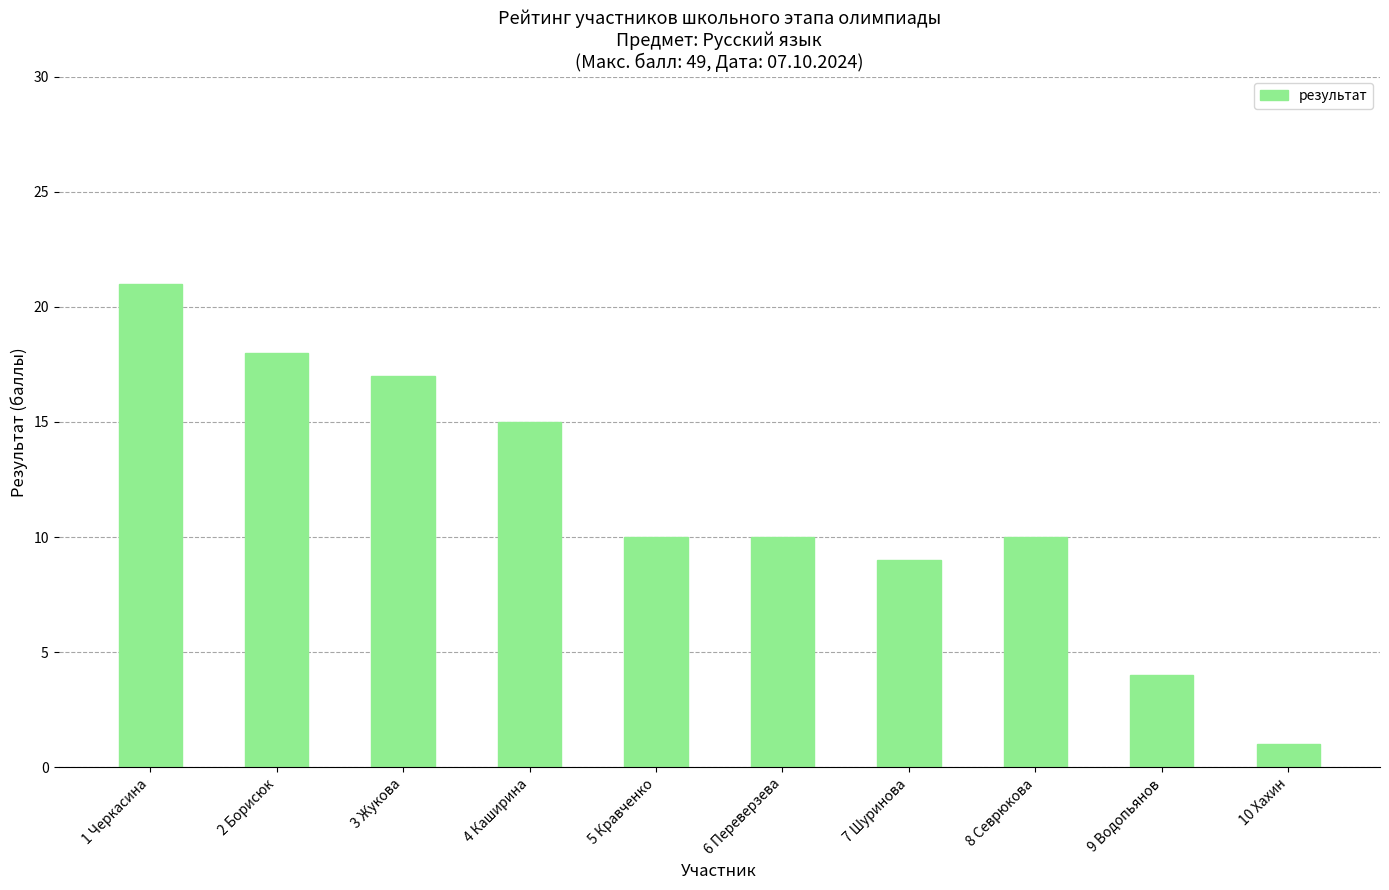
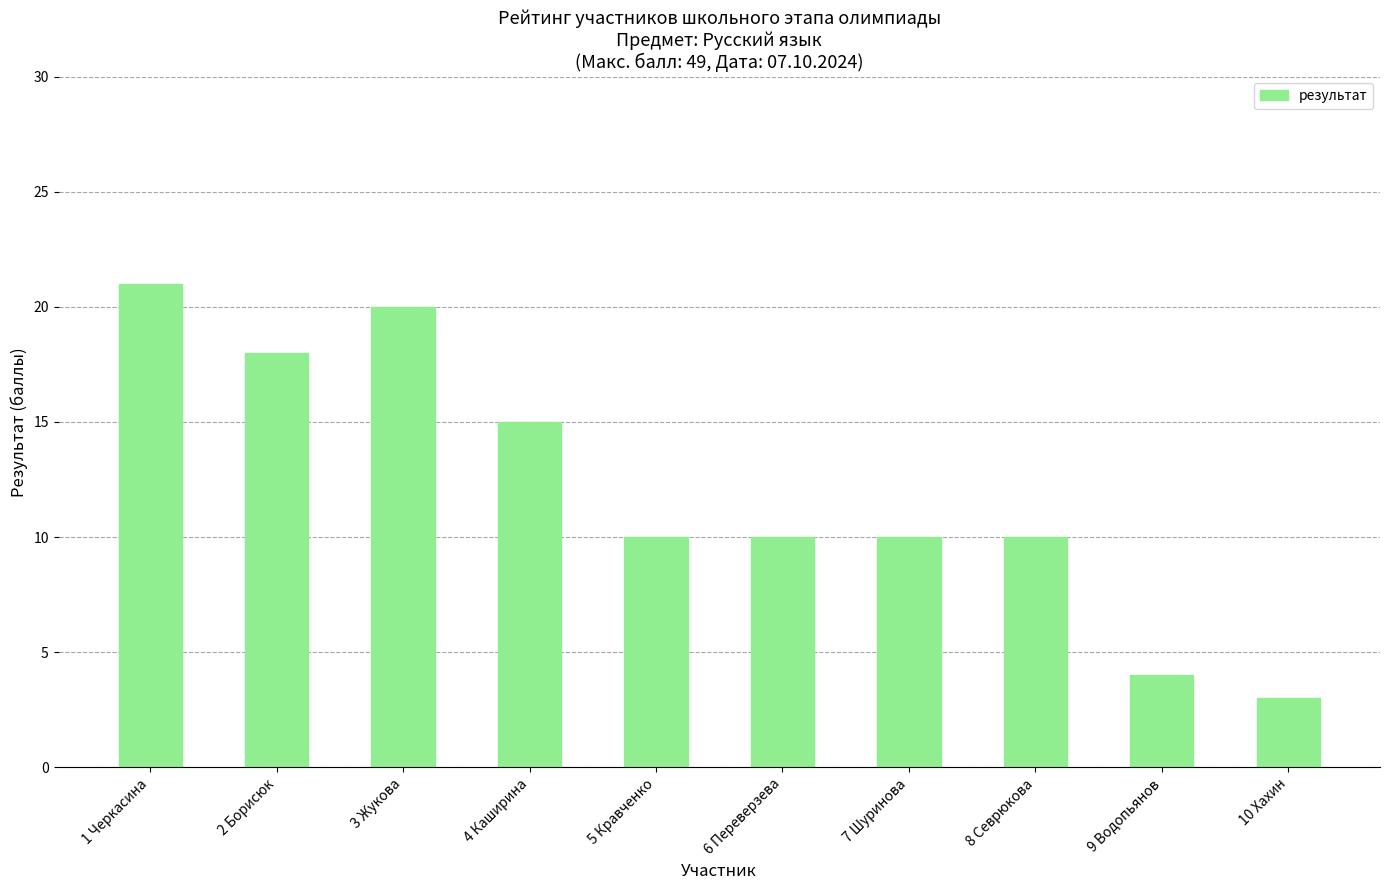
  {
    "1 Черкасина": 21,
    "2 Борисюк": 18,
-   "3 Жукова": 17,
+   "3 Жукова": 20,
    "4 Каширина": 15,
    "5 Кравченко": 10,
    "6 Переверзева": 10,
-   "7 Шуринова": 9,
+   "7 Шуринова": 10,
    "8 Севрюкова": 10,
    "9 Водопьянов": 4,
-   "10 Хахин": 1
+   "10 Хахин": 3
  }
